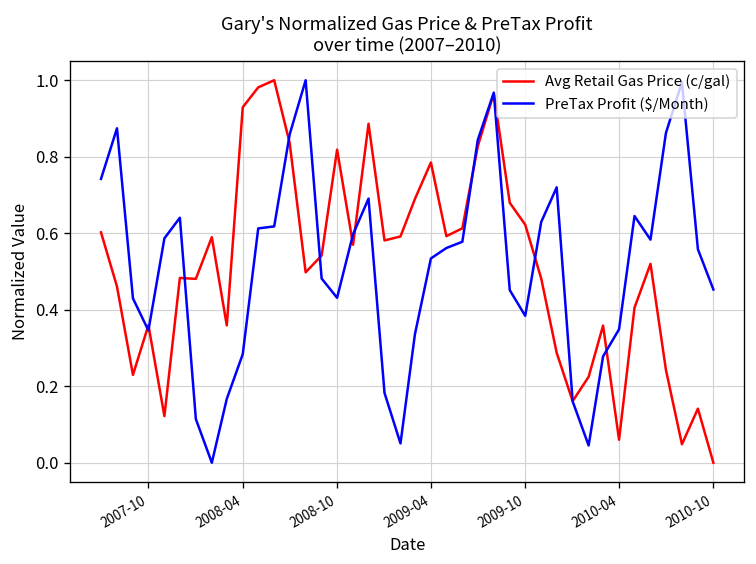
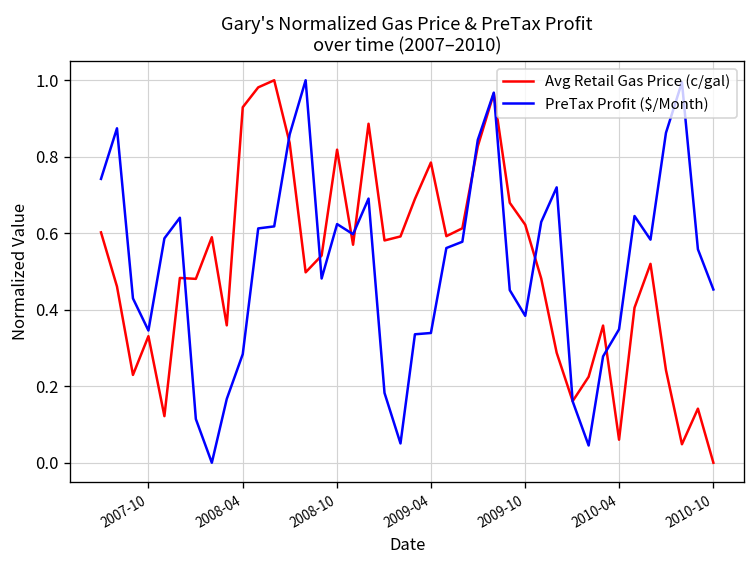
  {
    "Avg Retail Gas Price (c/gal)": {
-     "2007-10": 0.36,
+     "2007-10": 0.33,
      "2008-04": 0.93,
      "2008-10": 0.82,
      "2009-04": 0.78,
      "2009-10": 0.62,
      "2010-04": 0.06,
      "2010-10": 0.00
    },
    "PreTax Profit ($/Month)": {
      "2007-10": 0.35,
      "2008-04": 0.28,
-     "2008-10": 0.43,
-     "2009-04": 0.53,
+     "2008-10": 0.62,
+     "2009-04": 0.34,
      "2009-10": 0.38,
      "2010-04": 0.35,
      "2010-10": 0.45
    }
  }
